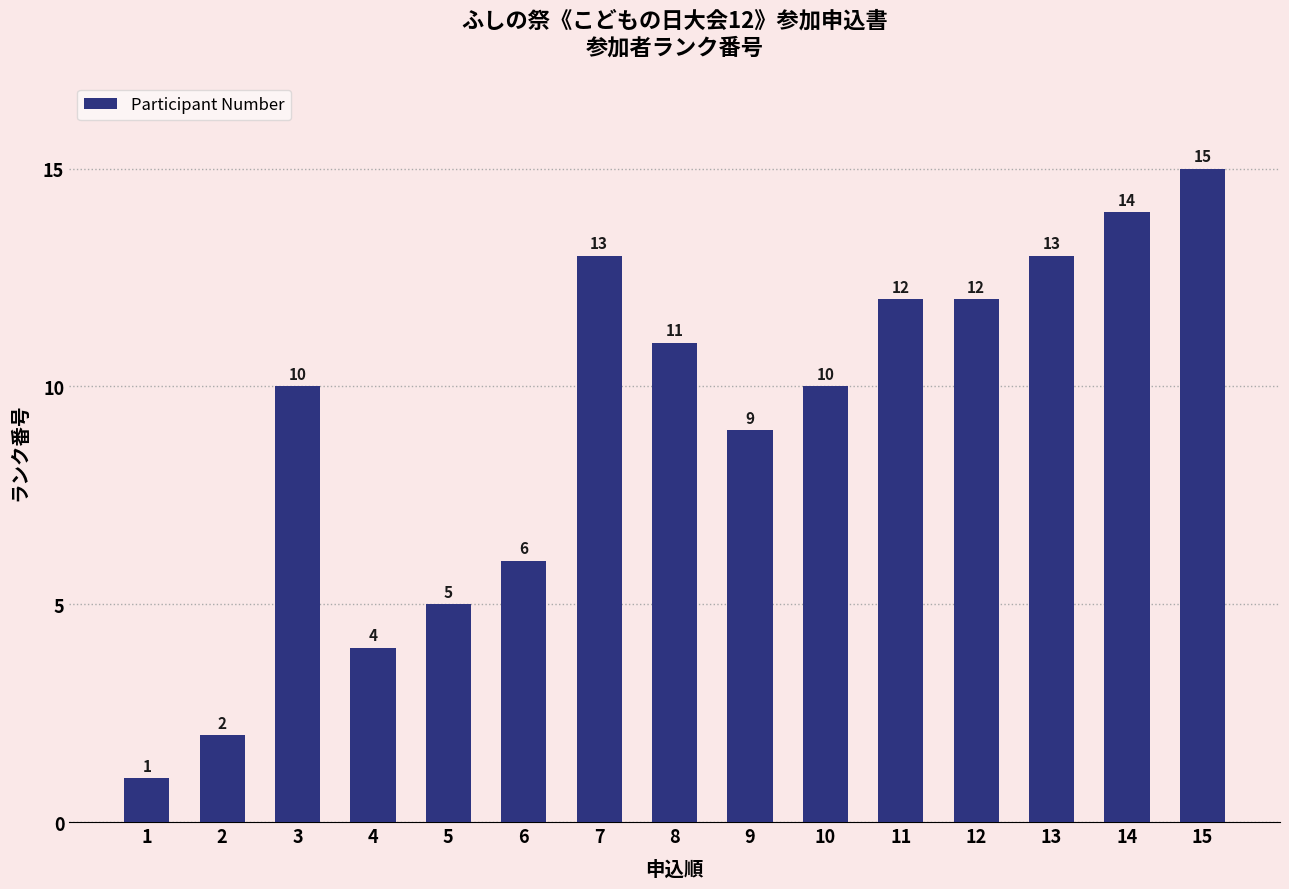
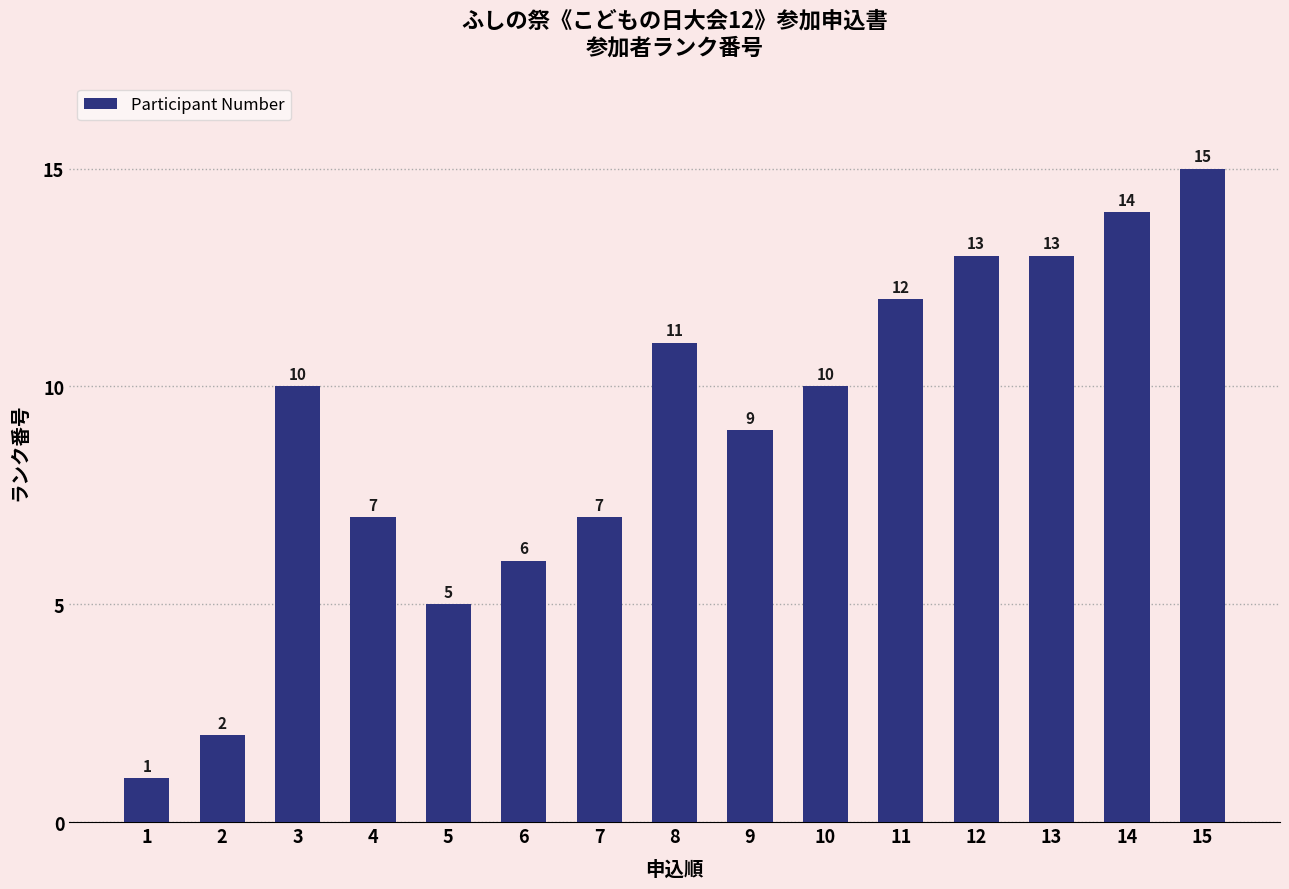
  {
    "1": 1,
    "2": 2,
    "3": 10,
-   "4": 4,
+   "4": 7,
    "5": 5,
    "6": 6,
-   "7": 13,
+   "7": 7,
    "8": 11,
    "9": 9,
    "10": 10,
    "11": 12,
-   "12": 12,
+   "12": 13,
    "13": 13,
    "14": 14,
    "15": 15
  }
